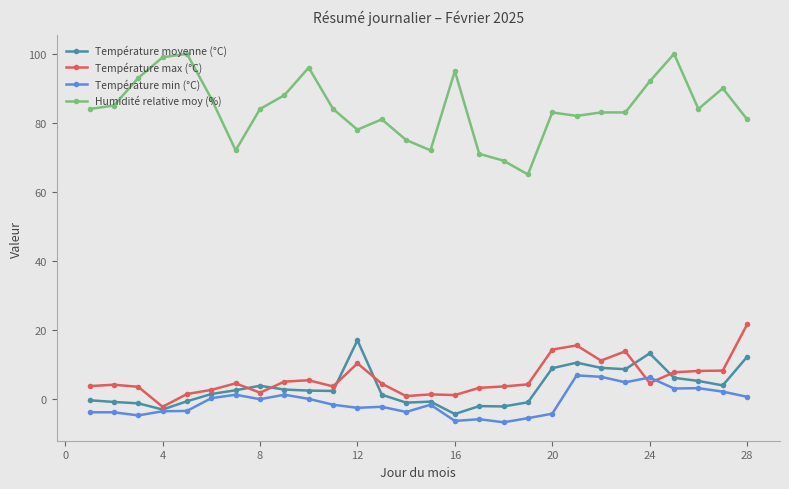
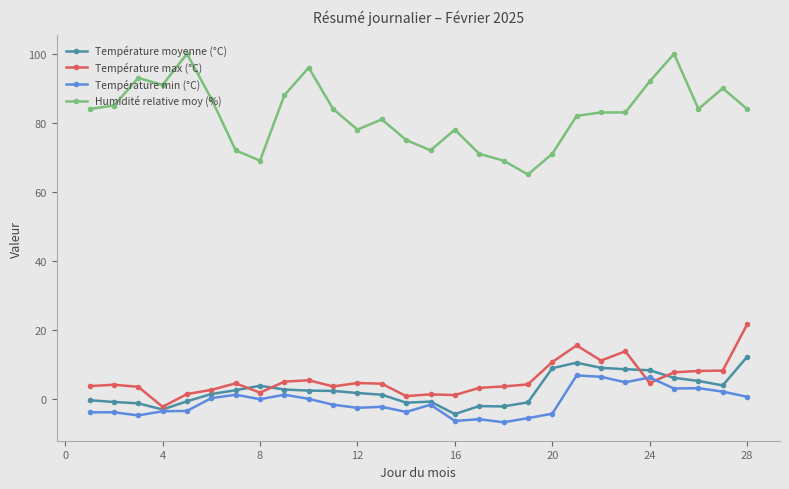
  {
    "Température moyenne (°C)": {
      "8": 4,
-     "12": 17,
+     "12": 2,
      "16": -5,
      "20": 9,
-     "24": 13,
+     "24": 8,
      "28": 12
    },
    "Température max (°C)": {
      "4": -2,
      "8": 2,
-     "12": 10,
+     "12": 5,
      "16": 1,
-     "20": 14,
+     "20": 11,
      "24": 5,
      "28": 22
    },
    "Température min (°C)": {
      "8": 0,
      "12": -3,
      "16": -7,
      "20": -4,
      "24": 6,
      "28": 1
    },
    "Humidité relative moy (%)": {
-     "4": 99,
-     "8": 84,
+     "4": 91,
+     "8": 69,
      "12": 78,
-     "16": 95,
-     "20": 83,
+     "16": 78,
+     "20": 71,
      "24": 92,
-     "28": 81
+     "28": 84
    }
  }
